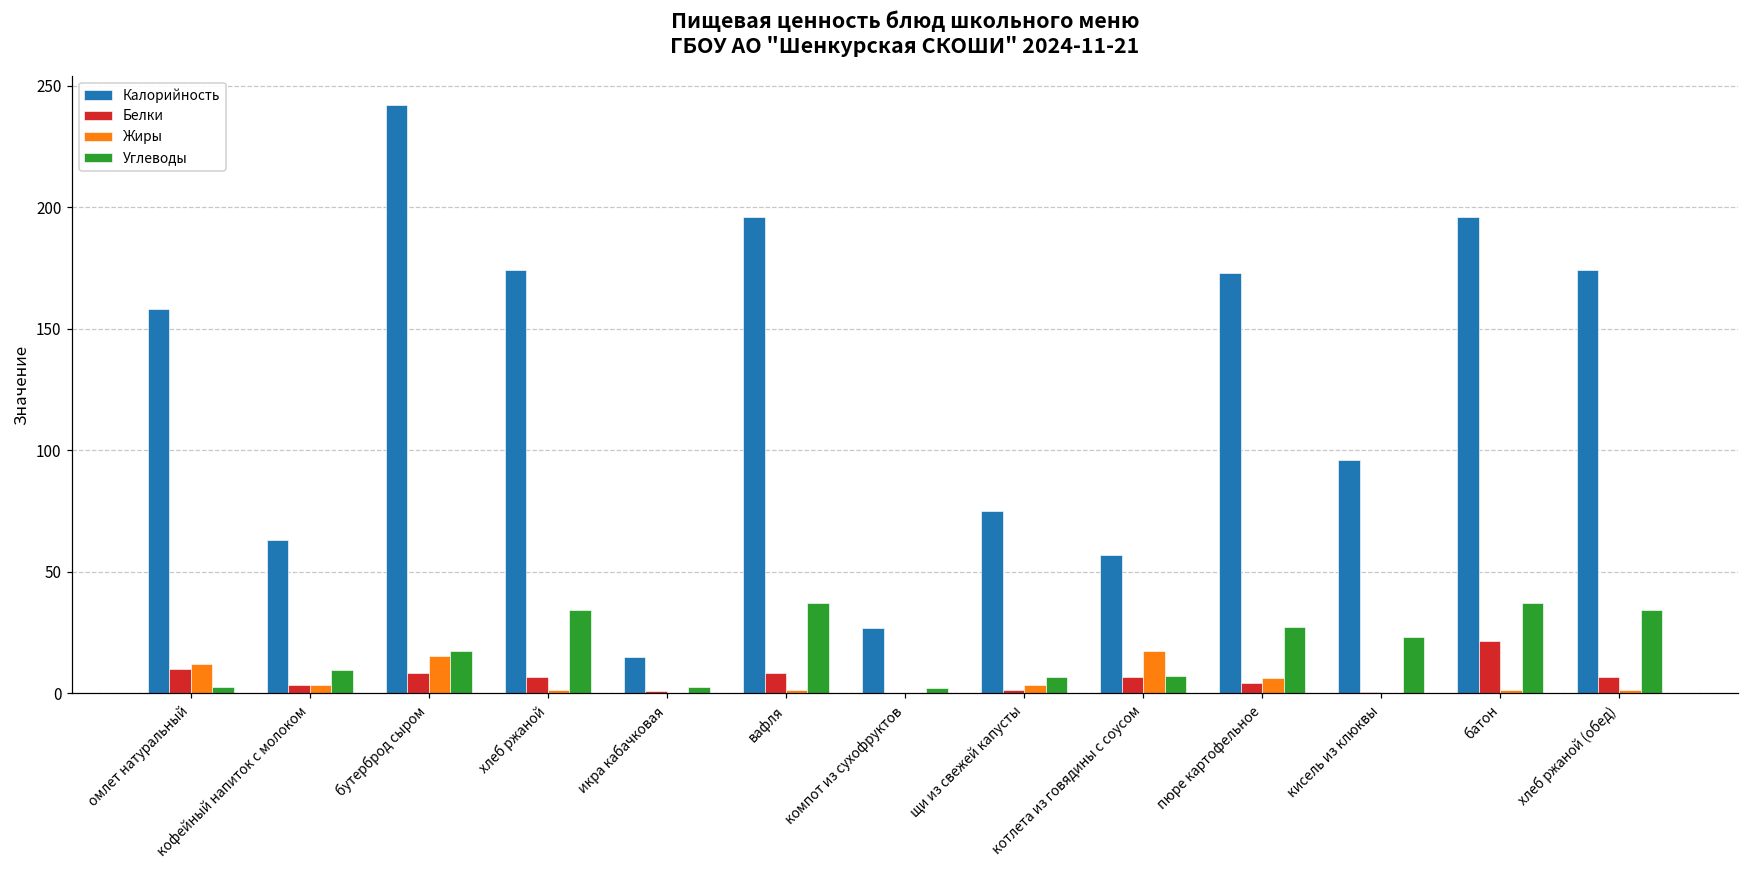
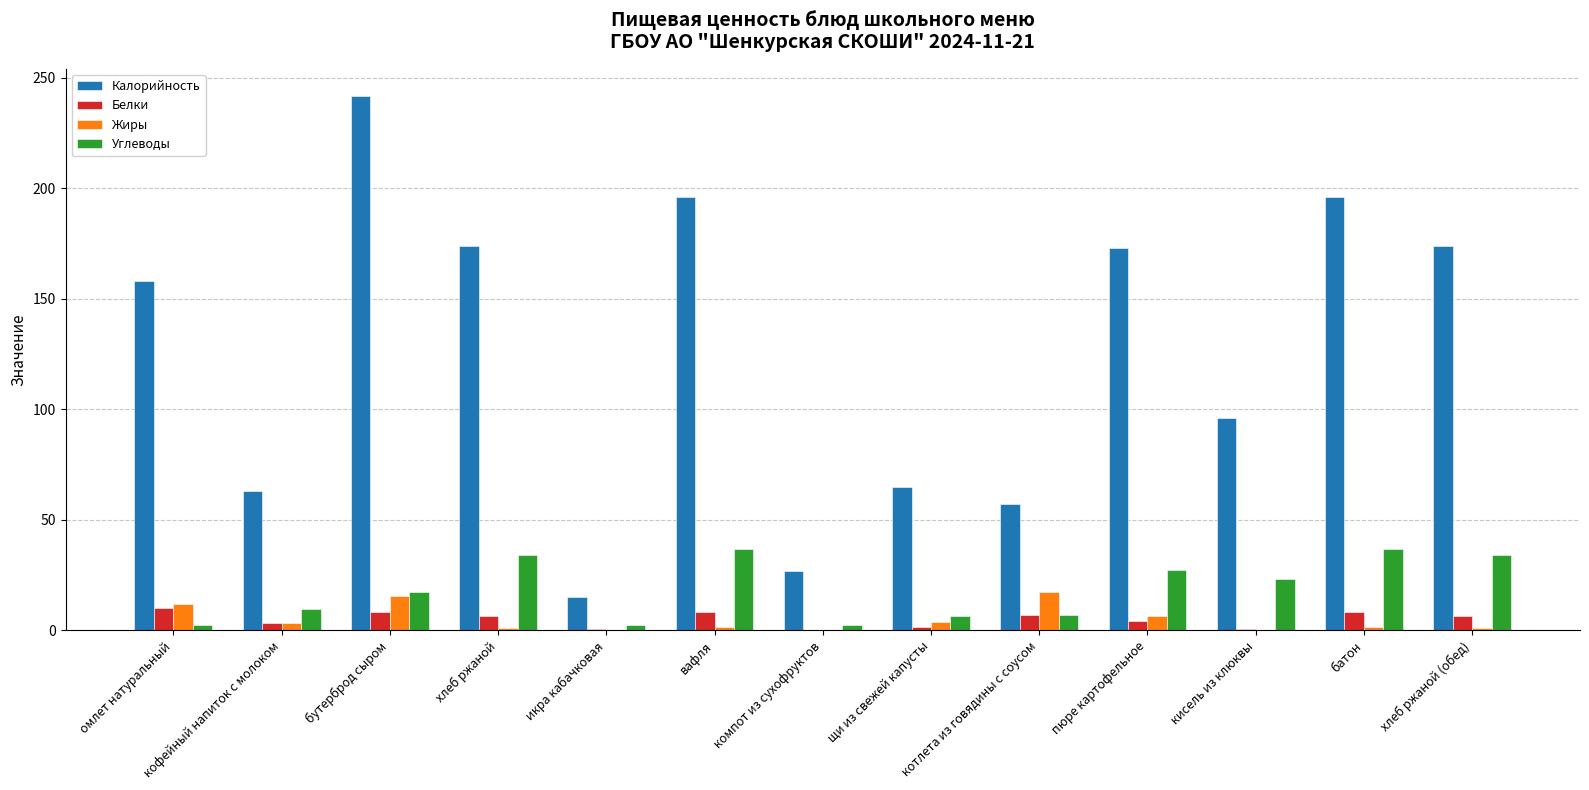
  {
    "Калорийность": {
      "омлет натуральный": 158,
      "кофейный напиток с молоком": 63,
      "бутерброд сыром": 242,
      "хлеб ржаной": 174,
      "икра кабачковая": 15,
      "вафля": 196,
      "компот из сухофруктов": 27,
-     "щи из свежей капусты": 75,
+     "щи из свежей капусты": 65,
      "котлета из говядины с соусом": 57,
      "пюре картофельное": 173,
      "кисель из клюквы": 96,
      "батон": 196,
      "хлеб ржаной (обед)": 174
    },
    "Белки": {
      "омлет натуральный": 10,
      "кофейный напиток с молоком": 3,
      "бутерброд сыром": 8,
      "хлеб ржаной": 7,
      "вафля": 9,
      "щи из свежей капусты": 1,
      "котлета из говядины с соусом": 7,
      "пюре картофельное": 4,
-     "батон": 21,
+     "батон": 9,
      "хлеб ржаной (обед)": 7
    },
    "Жиры": {
      "омлет натуральный": 12,
      "кофейный напиток с молоком": 3,
      "бутерброд сыром": 15,
      "хлеб ржаной": 1,
      "вафля": 2,
      "компот из сухофруктов": 0,
      "щи из свежей капусты": 4,
      "котлета из говядины с соусом": 18,
      "пюре картофельное": 6,
      "батон": 2,
      "хлеб ржаной (обед)": 1
    },
    "Углеводы": {
      "омлет натуральный": 2,
      "кофейный напиток с молоком": 10,
      "бутерброд сыром": 17,
      "хлеб ржаной": 34,
      "икра кабачковая": 3,
      "вафля": 37,
      "компот из сухофруктов": 2,
      "щи из свежей капусты": 7,
      "котлета из говядины с соусом": 7,
      "пюре картофельное": 27,
      "кисель из клюквы": 23,
      "батон": 37,
      "хлеб ржаной (обед)": 34
    }
  }
